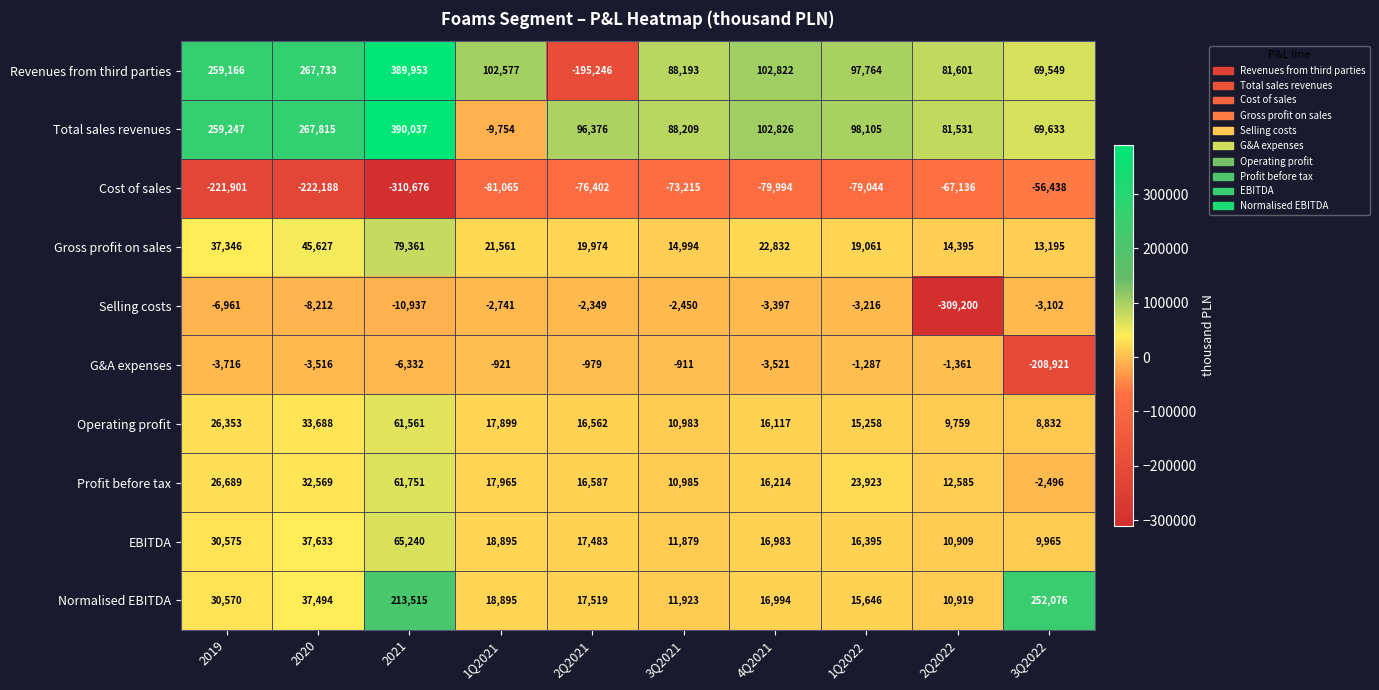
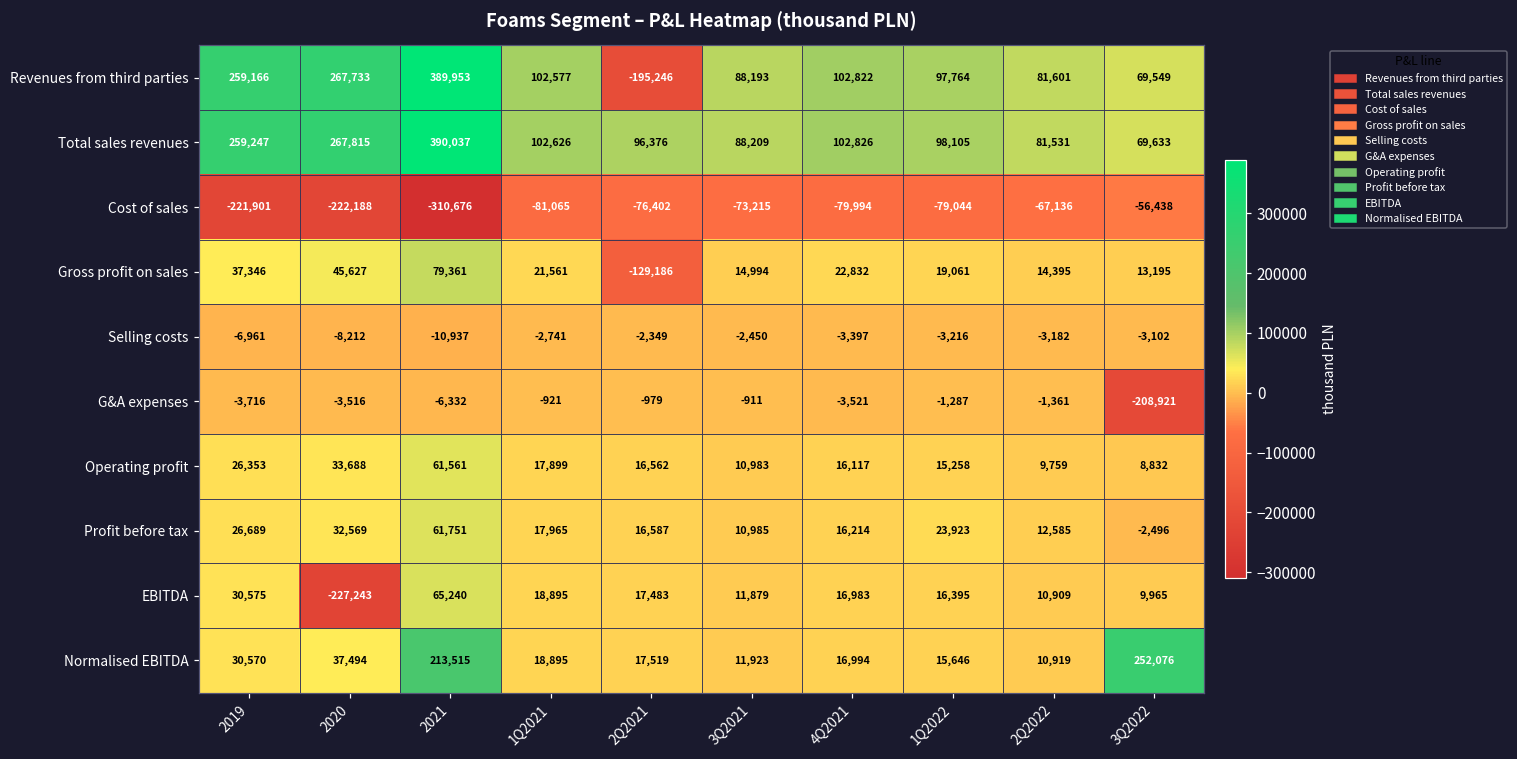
  {
    "Revenues from third parties": {
      "2019": "259,166",
      "2020": "267,733",
      "2021": "389,953",
      "1Q2021": "102,577",
      "2Q2021": "-195,246",
      "3Q2021": "88,193",
      "4Q2021": "102,822",
      "1Q2022": "97,764",
      "2Q2022": "81,601",
      "3Q2022": "69,549"
    },
    "Total sales revenues": {
      "2019": "259,247",
      "2020": "267,815",
      "2021": "390,037",
-     "1Q2021": "-9,754",
+     "1Q2021": "102,626",
      "2Q2021": "96,376",
      "3Q2021": "88,209",
      "4Q2021": "102,826",
      "1Q2022": "98,105",
      "2Q2022": "81,531",
      "3Q2022": "69,633"
    },
    "Cost of sales": {
      "2019": "-221,901",
      "2020": "-222,188",
      "2021": "-310,676",
      "1Q2021": "-81,065",
      "2Q2021": "-76,402",
      "3Q2021": "-73,215",
      "4Q2021": "-79,994",
      "1Q2022": "-79,044",
      "2Q2022": "-67,136",
      "3Q2022": "-56,438"
    },
    "Gross profit on sales": {
      "2019": "37,346",
      "2020": "45,627",
      "2021": "79,361",
      "1Q2021": "21,561",
-     "2Q2021": "19,974",
+     "2Q2021": "-129,186",
      "3Q2021": "14,994",
      "4Q2021": "22,832",
      "1Q2022": "19,061",
      "2Q2022": "14,395",
      "3Q2022": "13,195"
    },
    "Selling costs": {
      "2019": "-6,961",
      "2020": "-8,212",
      "2021": "-10,937",
      "1Q2021": "-2,741",
      "2Q2021": "-2,349",
      "3Q2021": "-2,450",
      "4Q2021": "-3,397",
      "1Q2022": "-3,216",
-     "2Q2022": "-309,200",
+     "2Q2022": "-3,182",
      "3Q2022": "-3,102"
    },
    "G&A expenses": {
      "2019": "-3,716",
      "2020": "-3,516",
      "2021": "-6,332",
      "1Q2021": "-921",
      "2Q2021": "-979",
      "3Q2021": "-911",
      "4Q2021": "-3,521",
      "1Q2022": "-1,287",
      "2Q2022": "-1,361",
      "3Q2022": "-208,921"
    },
    "Operating profit": {
      "2019": "26,353",
      "2020": "33,688",
      "2021": "61,561",
      "1Q2021": "17,899",
      "2Q2021": "16,562",
      "3Q2021": "10,983",
      "4Q2021": "16,117",
      "1Q2022": "15,258",
      "2Q2022": "9,759",
      "3Q2022": "8,832"
    },
    "Profit before tax": {
      "2019": "26,689",
      "2020": "32,569",
      "2021": "61,751",
      "1Q2021": "17,965",
      "2Q2021": "16,587",
      "3Q2021": "10,985",
      "4Q2021": "16,214",
      "1Q2022": "23,923",
      "2Q2022": "12,585",
      "3Q2022": "-2,496"
    },
    "EBITDA": {
      "2019": "30,575",
-     "2020": "37,633",
+     "2020": "-227,243",
      "2021": "65,240",
      "1Q2021": "18,895",
      "2Q2021": "17,483",
      "3Q2021": "11,879",
      "4Q2021": "16,983",
      "1Q2022": "16,395",
      "2Q2022": "10,909",
      "3Q2022": "9,965"
    },
    "Normalised EBITDA": {
      "2019": "30,570",
      "2020": "37,494",
      "2021": "213,515",
      "1Q2021": "18,895",
      "2Q2021": "17,519",
      "3Q2021": "11,923",
      "4Q2021": "16,994",
      "1Q2022": "15,646",
      "2Q2022": "10,919",
      "3Q2022": "252,076"
    }
  }
